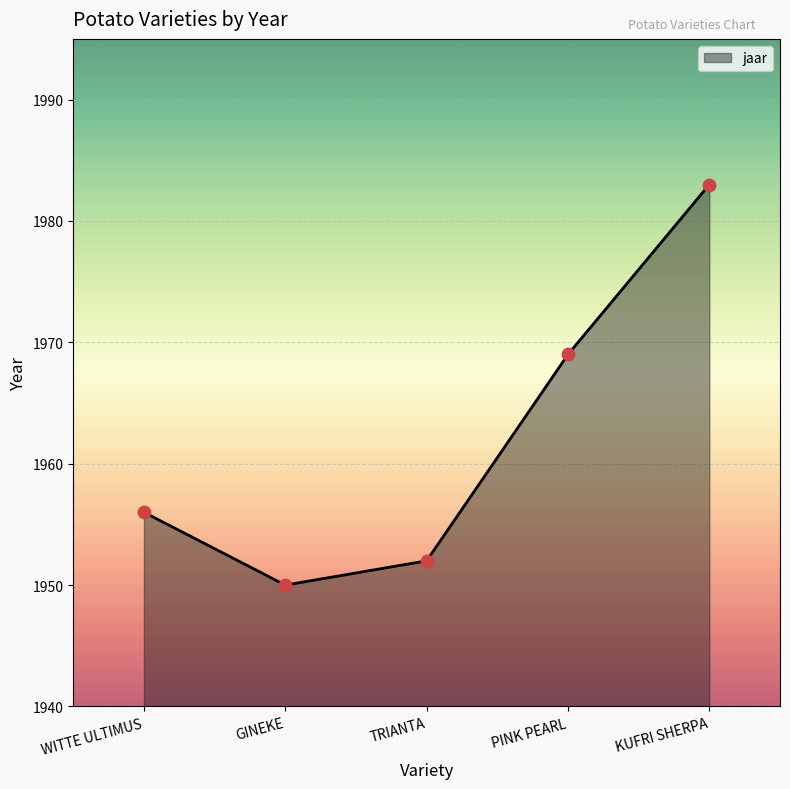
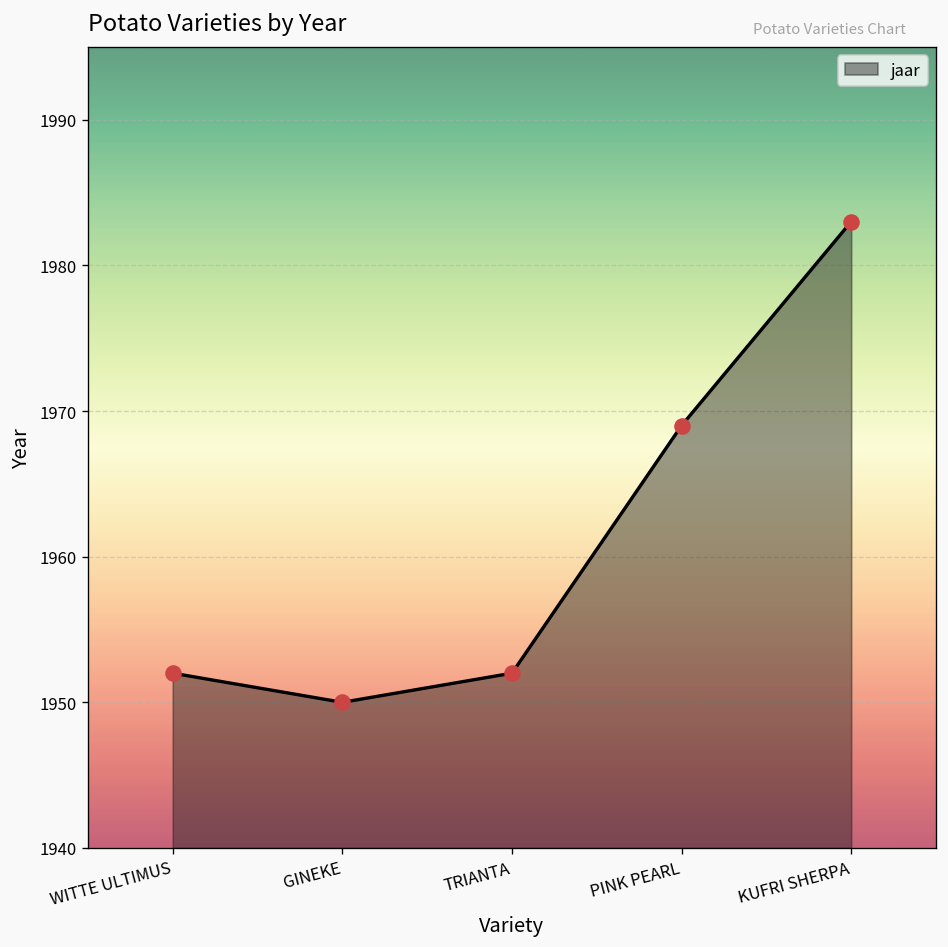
  {
-   "WITTE ULTIMUS": 1956,
+   "WITTE ULTIMUS": 1952,
    "GINEKE": 1950,
    "TRIANTA": 1952,
    "PINK PEARL": 1969,
    "KUFRI SHERPA": 1983
  }
